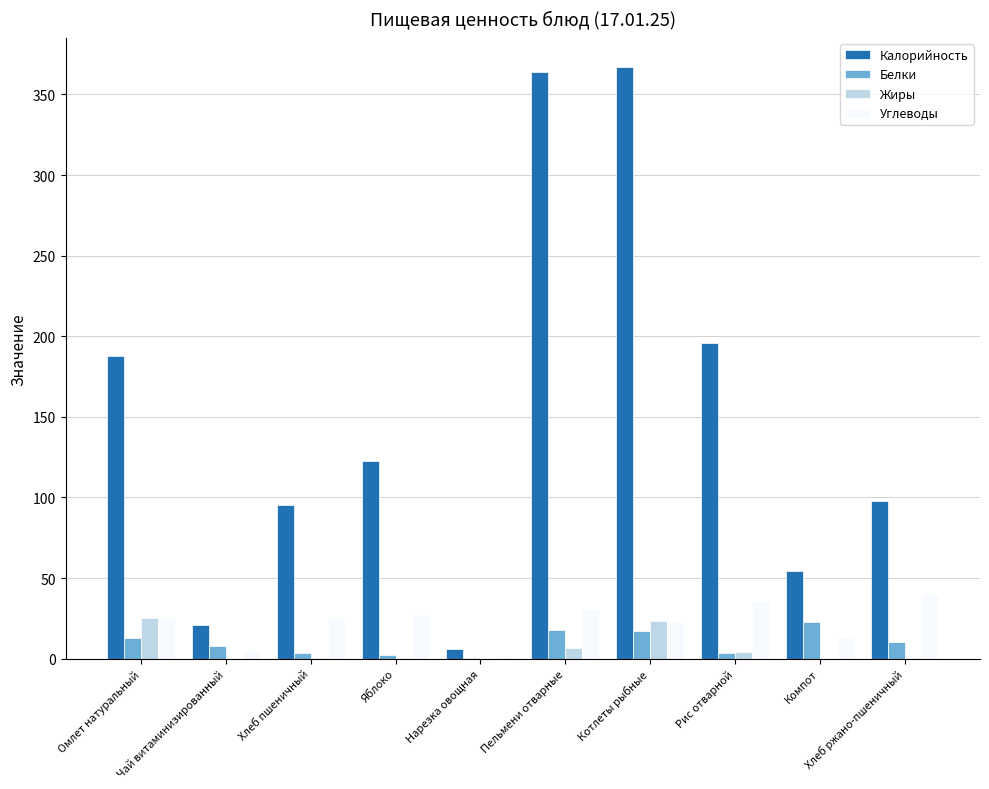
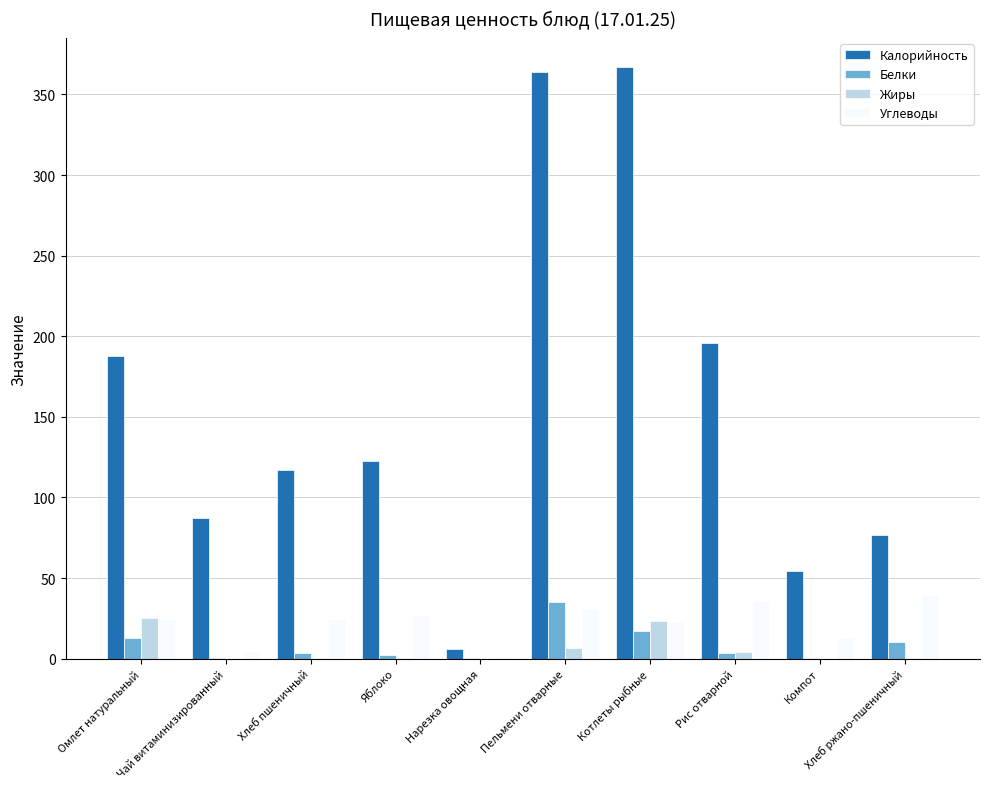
  {
    "Калорийность": {
      "Омлет натуральный": 188,
-     "Чай витаминизированный": 21,
-     "Хлеб пшеничный": 95,
+     "Чай витаминизированный": 87,
+     "Хлеб пшеничный": 117,
      "Яблоко": 123,
      "Нарезка овощная": 6,
      "Пельмени отварные": 364,
      "Котлеты рыбные": 367,
      "Рис отварной": 196,
      "Компот": 55,
-     "Хлеб ржано-пшеничный": 98
+     "Хлеб ржано-пшеничный": 77
    },
    "Белки": {
      "Омлет натуральный": 13,
-     "Чай витаминизированный": 8,
+     "Чай витаминизированный": 1,
      "Хлеб пшеничный": 4,
      "Яблоко": 2,
-     "Пельмени отварные": 18,
+     "Пельмени отварные": 35,
      "Котлеты рыбные": 17,
      "Рис отварной": 4,
-     "Компот": 23,
+     "Компот": 1,
      "Хлеб ржано-пшеничный": 10
    },
    "Жиры": {
      "Омлет натуральный": 25,
      "Нарезка овощная": 0,
      "Пельмени отварные": 7,
      "Котлеты рыбные": 23,
      "Рис отварной": 4
    },
    "Углеводы": {
      "Омлет натуральный": 25,
      "Чай витаминизированный": 5,
      "Хлеб пшеничный": 25,
      "Яблоко": 27,
      "Пельмени отварные": 31,
      "Котлеты рыбные": 23,
      "Рис отварной": 36,
      "Компот": 13,
      "Хлеб ржано-пшеничный": 40
    }
  }
